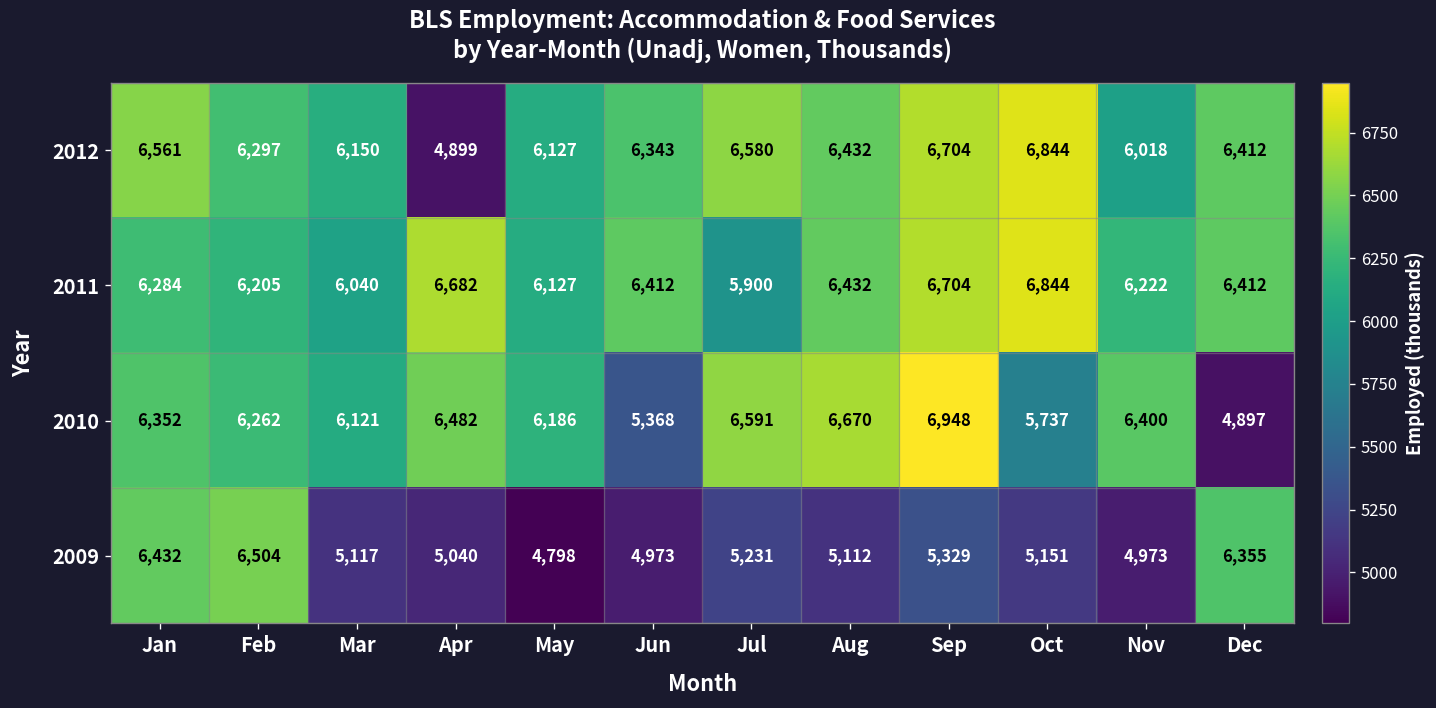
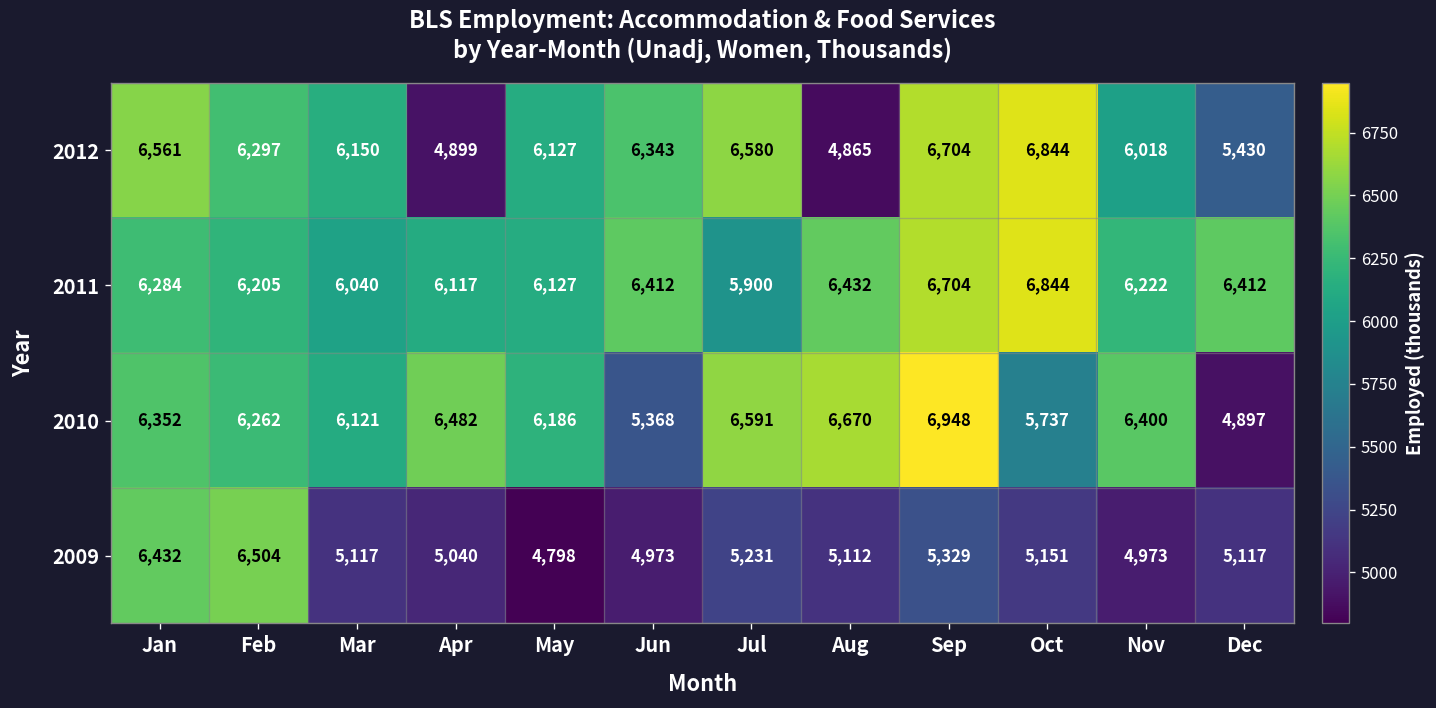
  {
    "2012": {
      "Jan": "6,561",
      "Feb": "6,297",
      "Mar": "6,150",
      "Apr": "4,899",
      "May": "6,127",
      "Jun": "6,343",
      "Jul": "6,580",
-     "Aug": "6,432",
+     "Aug": "4,865",
      "Sep": "6,704",
      "Oct": "6,844",
      "Nov": "6,018",
-     "Dec": "6,412"
+     "Dec": "5,430"
    },
    "2011": {
      "Jan": "6,284",
      "Feb": "6,205",
      "Mar": "6,040",
-     "Apr": "6,682",
+     "Apr": "6,117",
      "May": "6,127",
      "Jun": "6,412",
      "Jul": "5,900",
      "Aug": "6,432",
      "Sep": "6,704",
      "Oct": "6,844",
      "Nov": "6,222",
      "Dec": "6,412"
    },
    "2010": {
      "Jan": "6,352",
      "Feb": "6,262",
      "Mar": "6,121",
      "Apr": "6,482",
      "May": "6,186",
      "Jun": "5,368",
      "Jul": "6,591",
      "Aug": "6,670",
      "Sep": "6,948",
      "Oct": "5,737",
      "Nov": "6,400",
      "Dec": "4,897"
    },
    "2009": {
      "Jan": "6,432",
      "Feb": "6,504",
      "Mar": "5,117",
      "Apr": "5,040",
      "May": "4,798",
      "Jun": "4,973",
      "Jul": "5,231",
      "Aug": "5,112",
      "Sep": "5,329",
      "Oct": "5,151",
      "Nov": "4,973",
-     "Dec": "6,355"
+     "Dec": "5,117"
    }
  }
